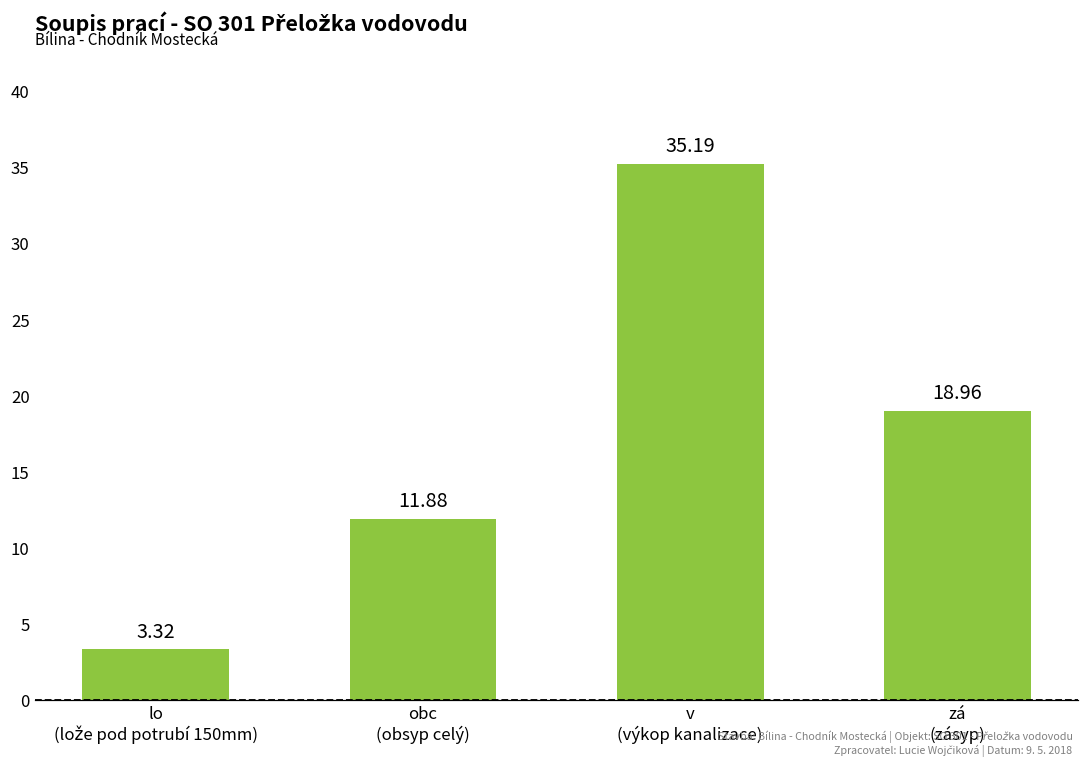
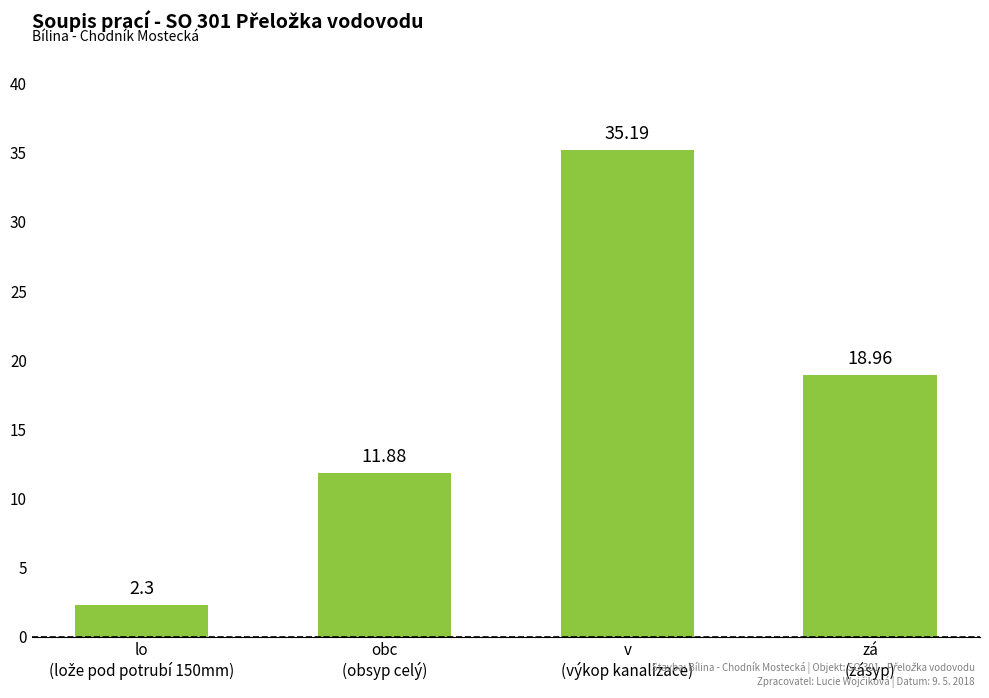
  {
-   "lo (lože pod potrubí 150mm)": 3.32,
+   "lo (lože pod potrubí 150mm)": 2.3,
    "obc (obsyp celý)": 11.88,
    "v (výkop kanalizace)": 35.19,
    "zá (zásyp)": 18.96
  }
